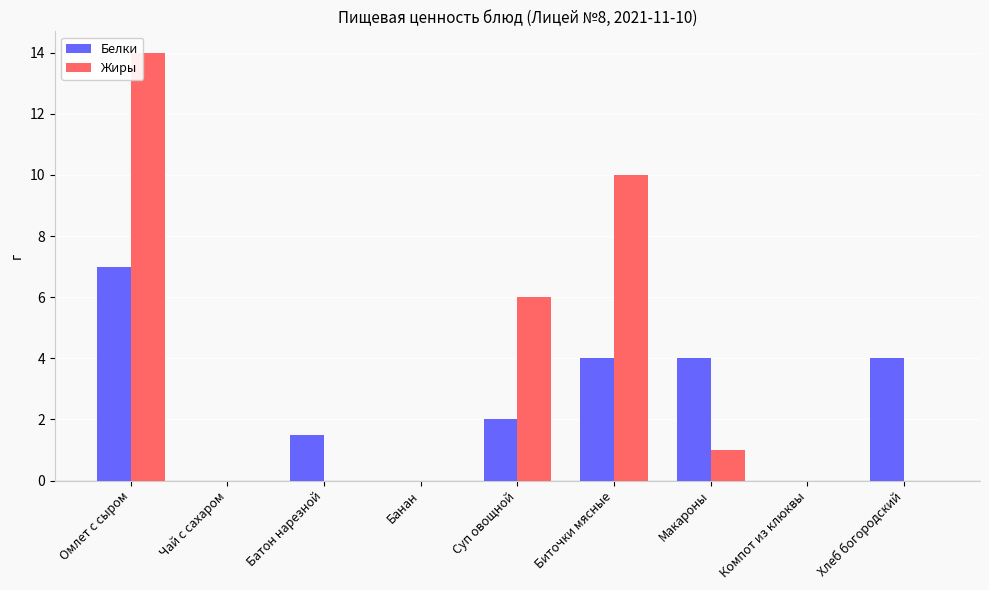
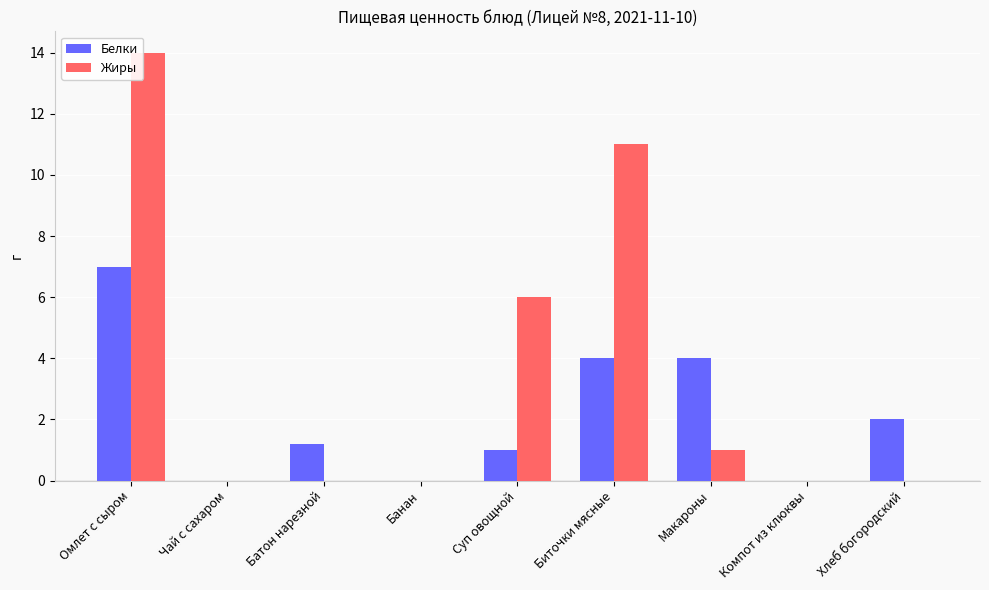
  {
    "Белки": {
      "Омлет с сыром": 7.0,
      "Чай с сахаром": 0.0,
-     "Батон нарезной": 1.5,
+     "Батон нарезной": 1.2,
      "Банан": 0.0,
-     "Суп овощной": 2,
+     "Суп овощной": 1,
      "Биточки мясные": 4.0,
      "Макароны": 4.0,
      "Компот из клюквы": 0.0,
-     "Хлеб богородский": 4
+     "Хлеб богородский": 2
    },
    "Жиры": {
      "Омлет с сыром": 14,
      "Чай с сахаром": 0,
      "Батон нарезной": 0,
      "Банан": 0,
      "Суп овощной": 6,
-     "Биточки мясные": 10,
+     "Биточки мясные": 11,
      "Макароны": 1,
      "Компот из клюквы": 0,
      "Хлеб богородский": 0
    }
  }
